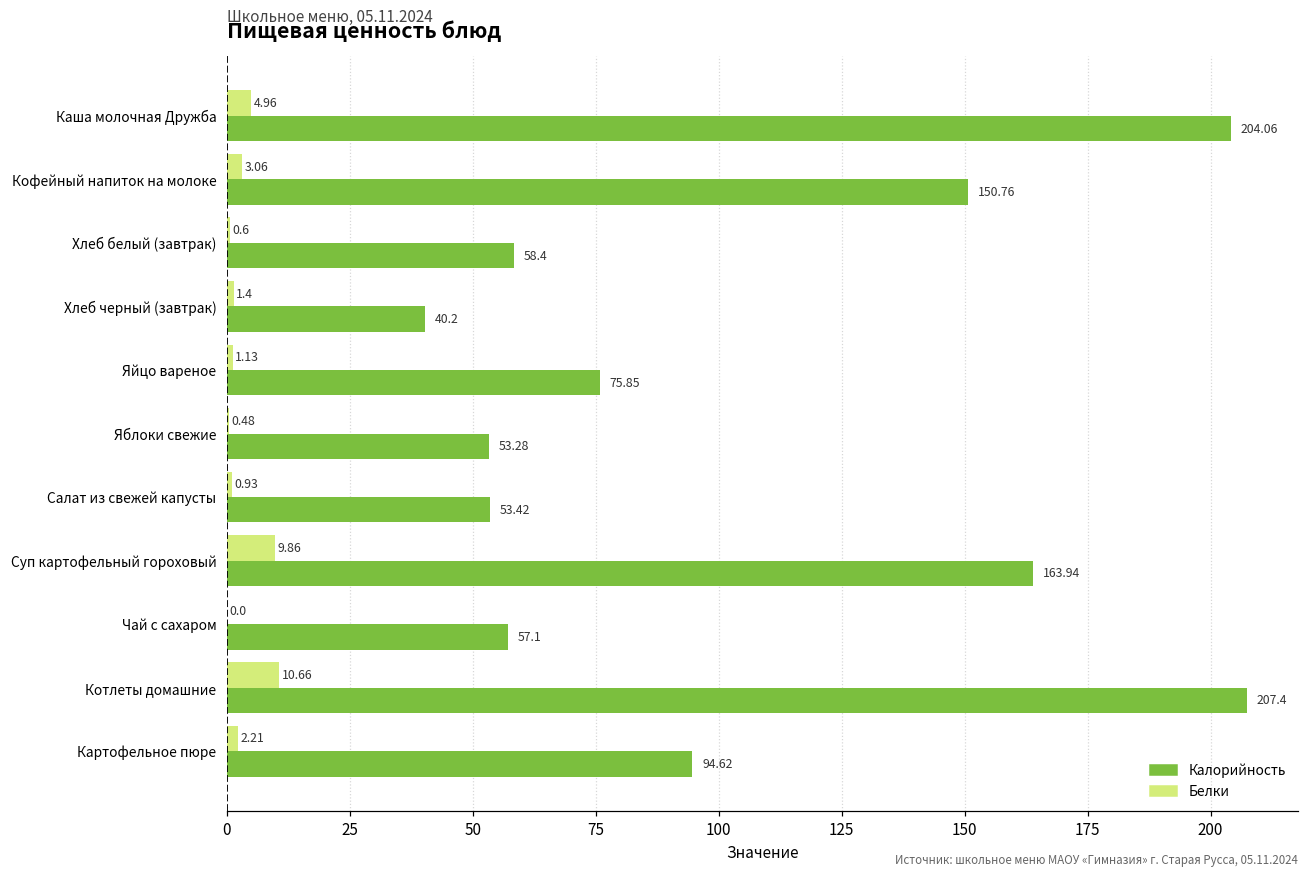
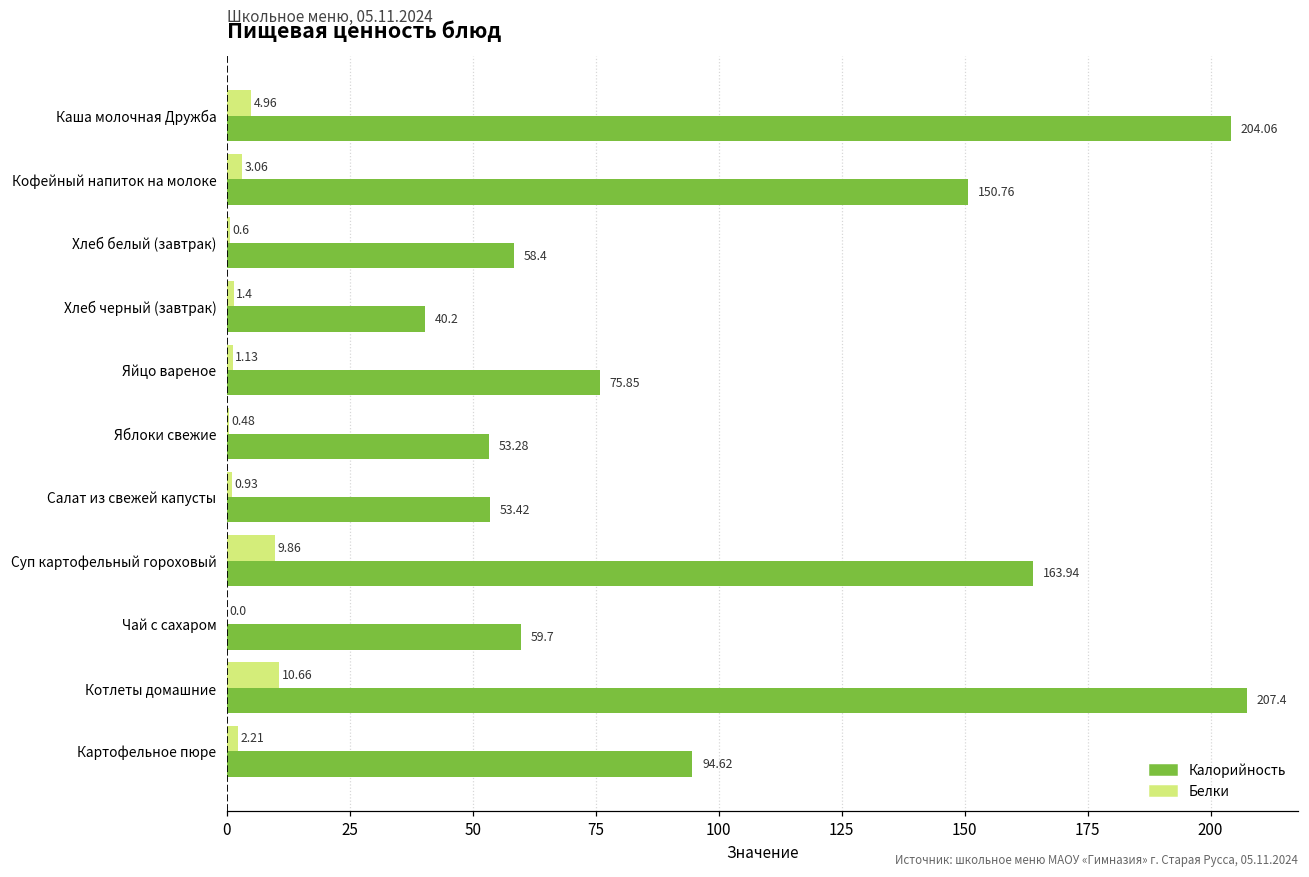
  {
    "Калорийность": {
      "Каша молочная Дружба": 204.06,
      "Кофейный напиток на молоке": 150.76,
      "Хлеб белый (завтрак)": 58.4,
      "Хлеб черный (завтрак)": 40.2,
      "Яйцо вареное": 75.85,
      "Яблоки свежие": 53.28,
      "Салат из свежей капусты": 53.42,
      "Суп картофельный гороховый": 163.94,
-     "Чай с сахаром": 57.1,
+     "Чай с сахаром": 59.7,
      "Котлеты домашние": 207.4,
      "Картофельное пюре": 94.62
    },
    "Белки": {
      "Каша молочная Дружба": 4.96,
      "Кофейный напиток на молоке": 3.06,
      "Хлеб белый (завтрак)": 0.6,
      "Хлеб черный (завтрак)": 1.4,
      "Яйцо вареное": 1.13,
      "Яблоки свежие": 0.48,
      "Салат из свежей капусты": 0.93,
      "Суп картофельный гороховый": 9.86,
      "Чай с сахаром": 0.0,
      "Котлеты домашние": 10.66,
      "Картофельное пюре": 2.21
    }
  }
